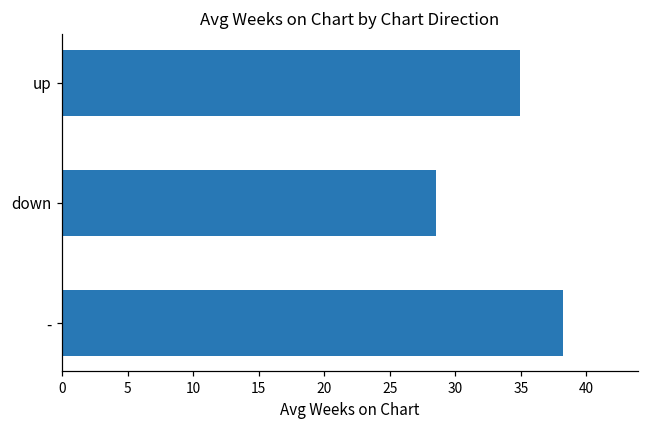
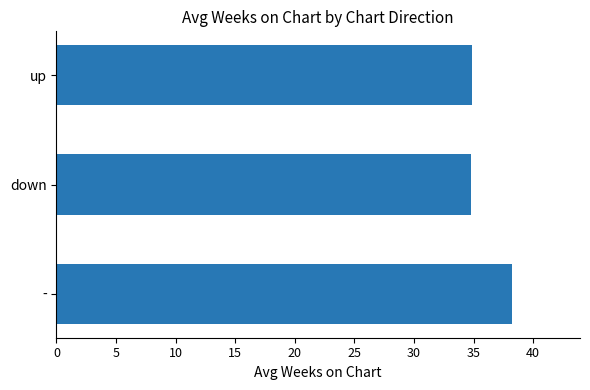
  {
    "up": 34.9,
-   "down": 28.5,
+   "down": 34.8,
    "-": 38.2
  }
